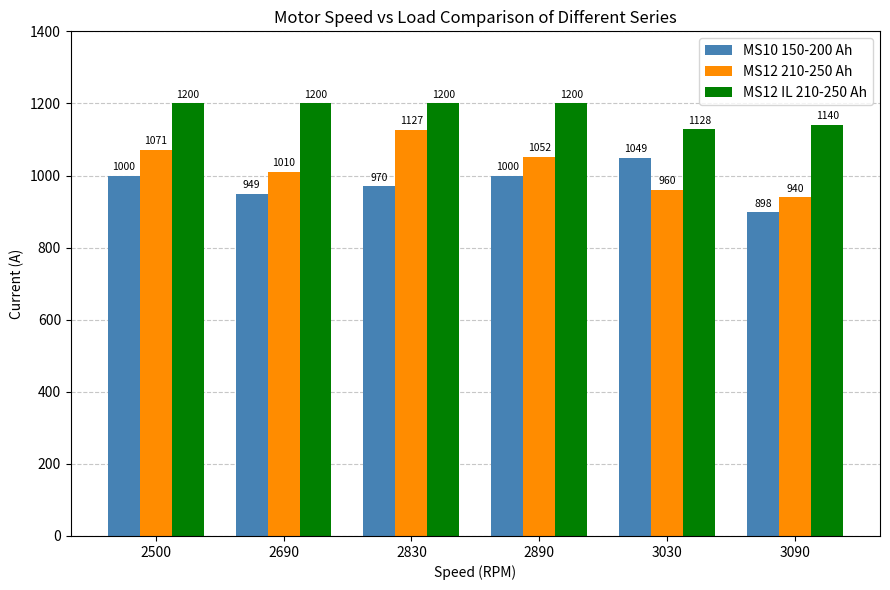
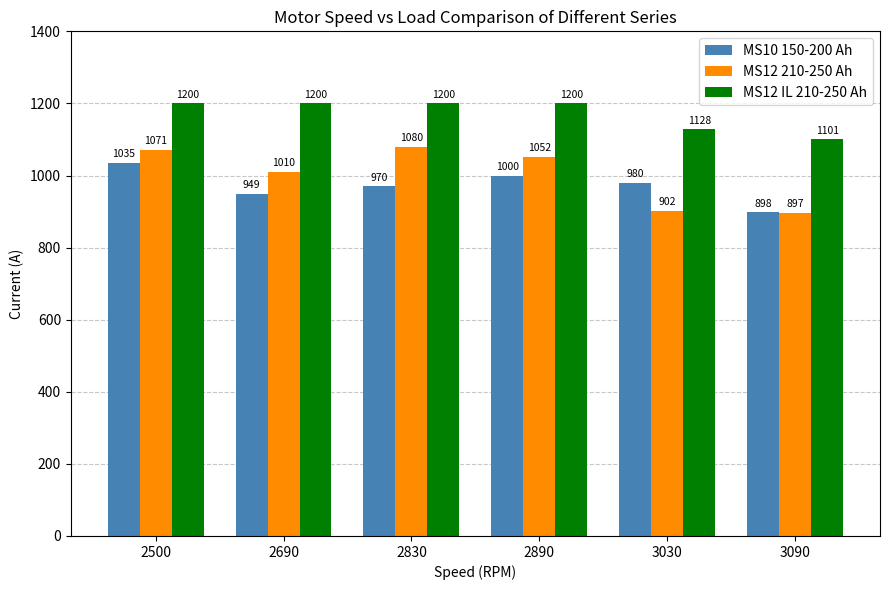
  {
    "MS10 150-200 Ah": {
-     "2500": 1000,
+     "2500": 1035,
      "2690": 949,
      "2830": 970,
      "2890": 1000,
-     "3030": 1049,
+     "3030": 980,
      "3090": 898
    },
    "MS12 210-250 Ah": {
      "2500": 1071,
      "2690": 1010,
-     "2830": 1127,
+     "2830": 1080,
      "2890": 1052,
-     "3030": 960,
-     "3090": 940
+     "3030": 902,
+     "3090": 897
    },
    "MS12 IL 210-250 Ah": {
      "2500": 1200,
      "2690": 1200,
      "2830": 1200,
      "2890": 1200,
      "3030": 1128,
-     "3090": 1140
+     "3090": 1101
    }
  }
